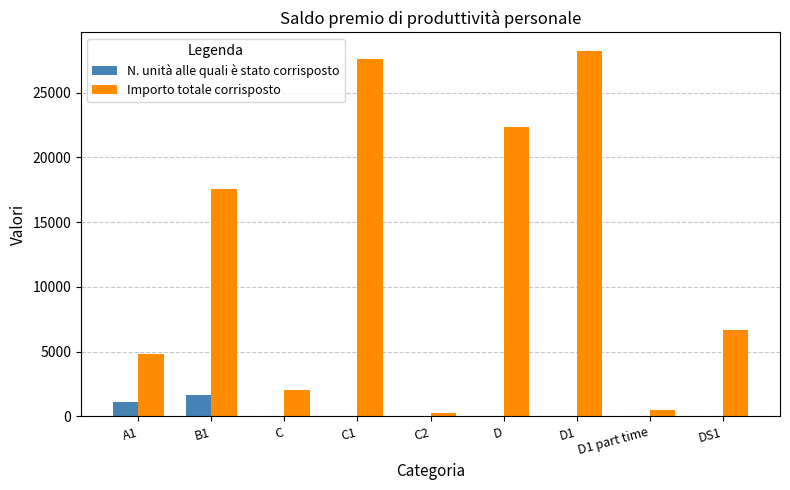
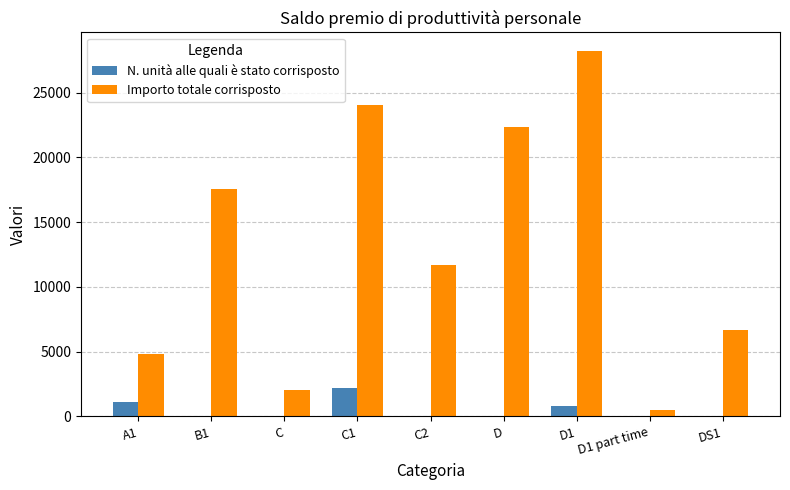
  {
    "N. unità alle quali è stato corrisposto": {
      "A1": 1100,
-     "B1": 1700,
-     "C1": 0,
-     "D1": 0
+     "B1": 0,
+     "C1": 2200,
+     "D1": 800
    },
    "Importo totale corrisposto": {
      "A1": 4900,
      "B1": 17500,
      "C": 2000,
-     "C1": 27600,
-     "C2": 300,
+     "C1": 24000,
+     "C2": 11700,
      "D": 22400,
      "D1": 28200,
      "D1 part time": 500,
      "DS1": 6700
    }
  }
